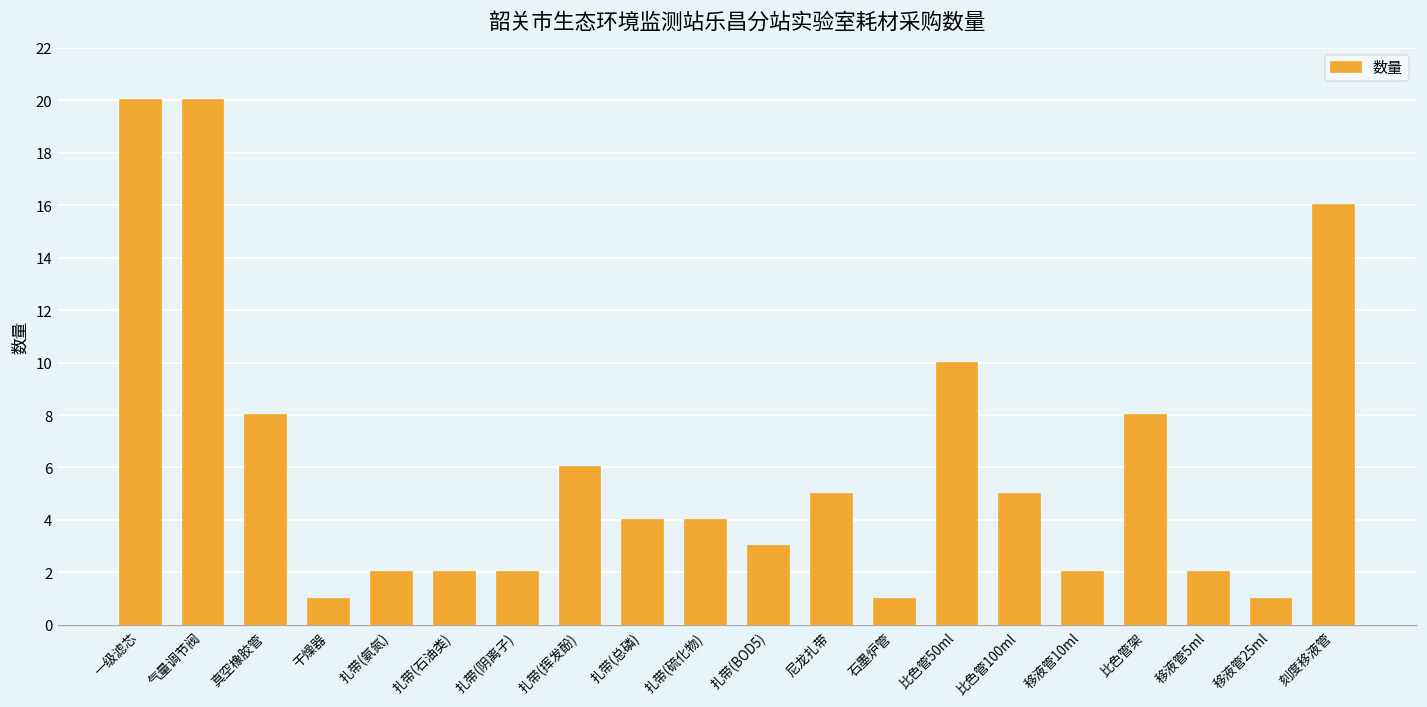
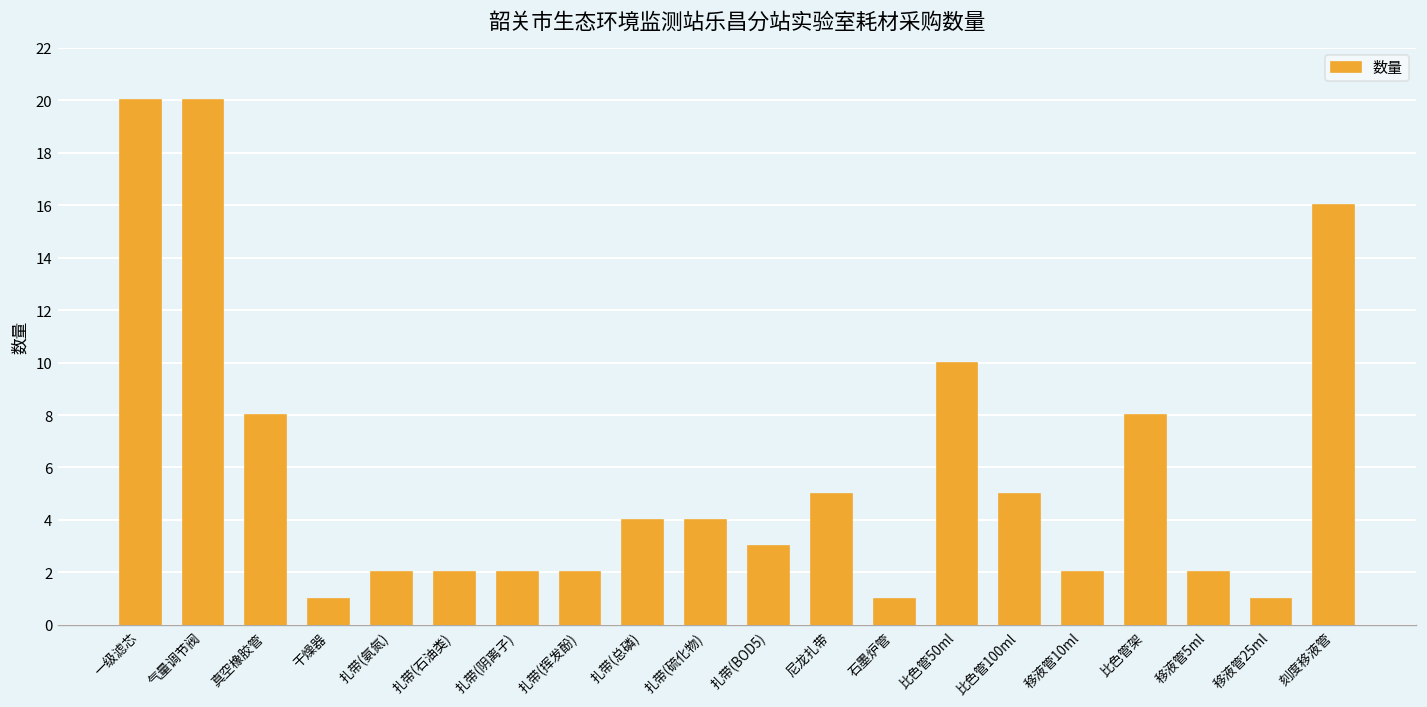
  {
    "一级滤芯": 20,
    "气量调节阀": 20,
    "真空橡胶管": 8,
    "干燥器": 1,
    "扎带(氨氮)": 2,
    "扎带(石油类)": 2,
    "扎带(阴离子)": 2,
-   "扎带(挥发酚)": 6,
+   "扎带(挥发酚)": 2,
    "扎带(总磷)": 4,
    "扎带(硫化物)": 4,
    "扎带(BOD5)": 3,
    "尼龙扎带": 5,
    "石墨炉管": 1,
    "比色管50ml": 10,
    "比色管100ml": 5,
    "移液管10ml": 2,
    "比色管架": 8,
    "移液管5ml": 2,
    "移液管25ml": 1,
    "刻度移液管": 16
  }
